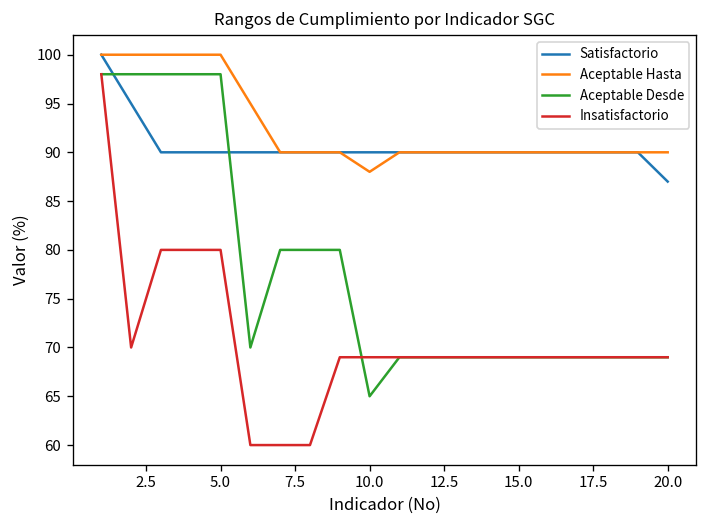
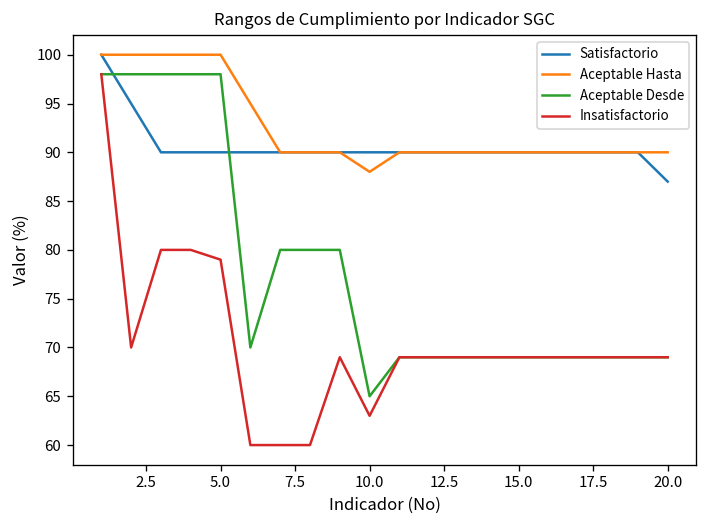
  {
    "Satisfactorio": {
      "5.0": 90,
      "10.0": 90,
      "20.0": 87
    },
    "Aceptable Hasta": {
      "5.0": 100,
      "10.0": 88,
      "20.0": 90
    },
    "Aceptable Desde": {
      "5.0": 98,
      "10.0": 65
    },
    "Insatisfactorio": {
-     "5.0": 80,
-     "10.0": 69
+     "5.0": 79,
+     "10.0": 63
    }
  }
